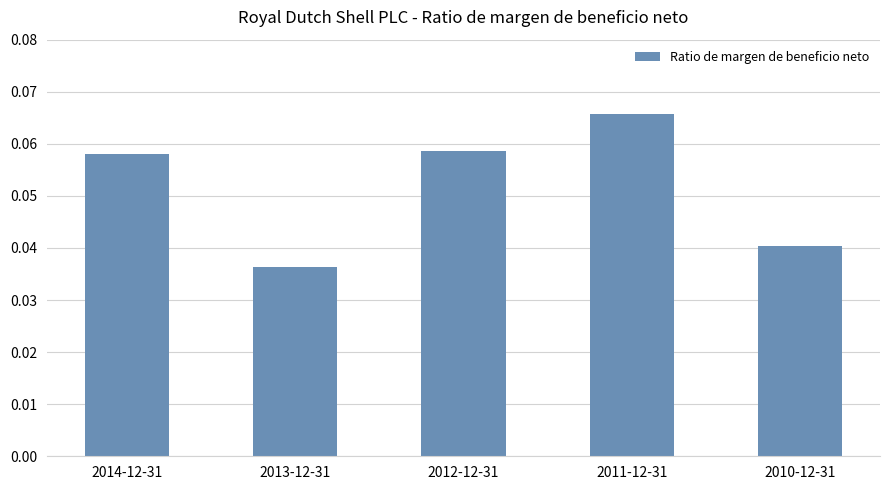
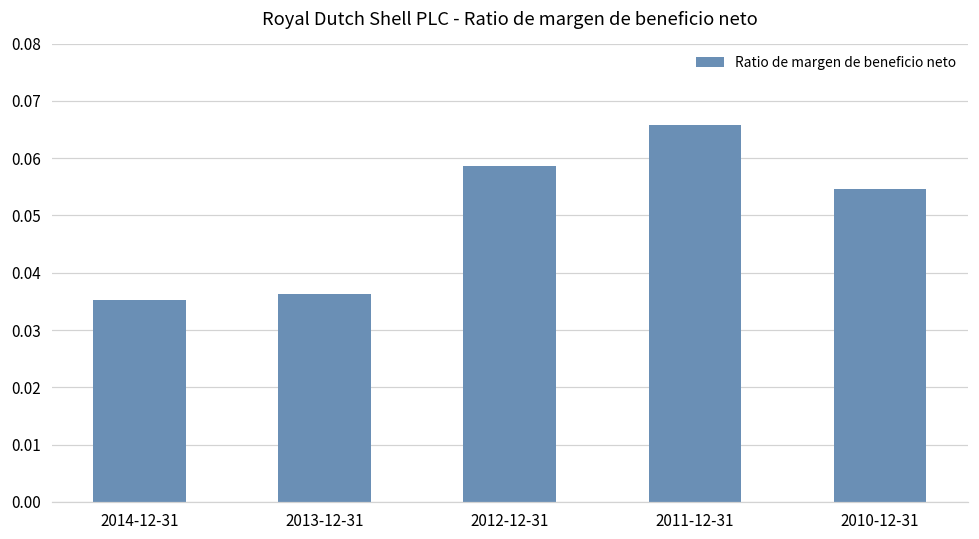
  {
-   "2014-12-31": 0.058,
+   "2014-12-31": 0.035,
    "2013-12-31": 0.036,
    "2012-12-31": 0.059,
    "2011-12-31": 0.066,
-   "2010-12-31": 0.040
+   "2010-12-31": 0.055
  }
